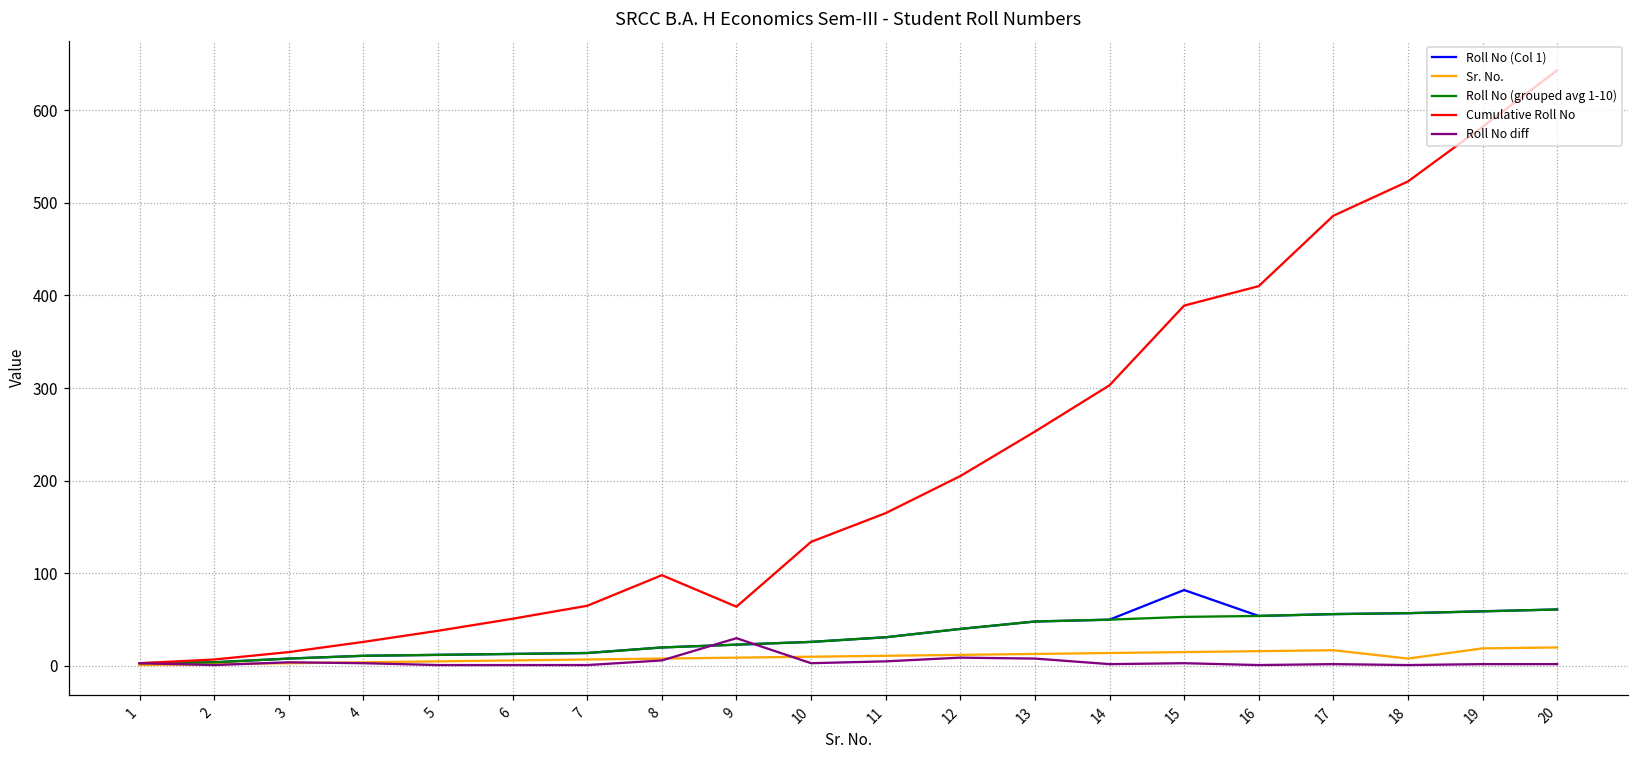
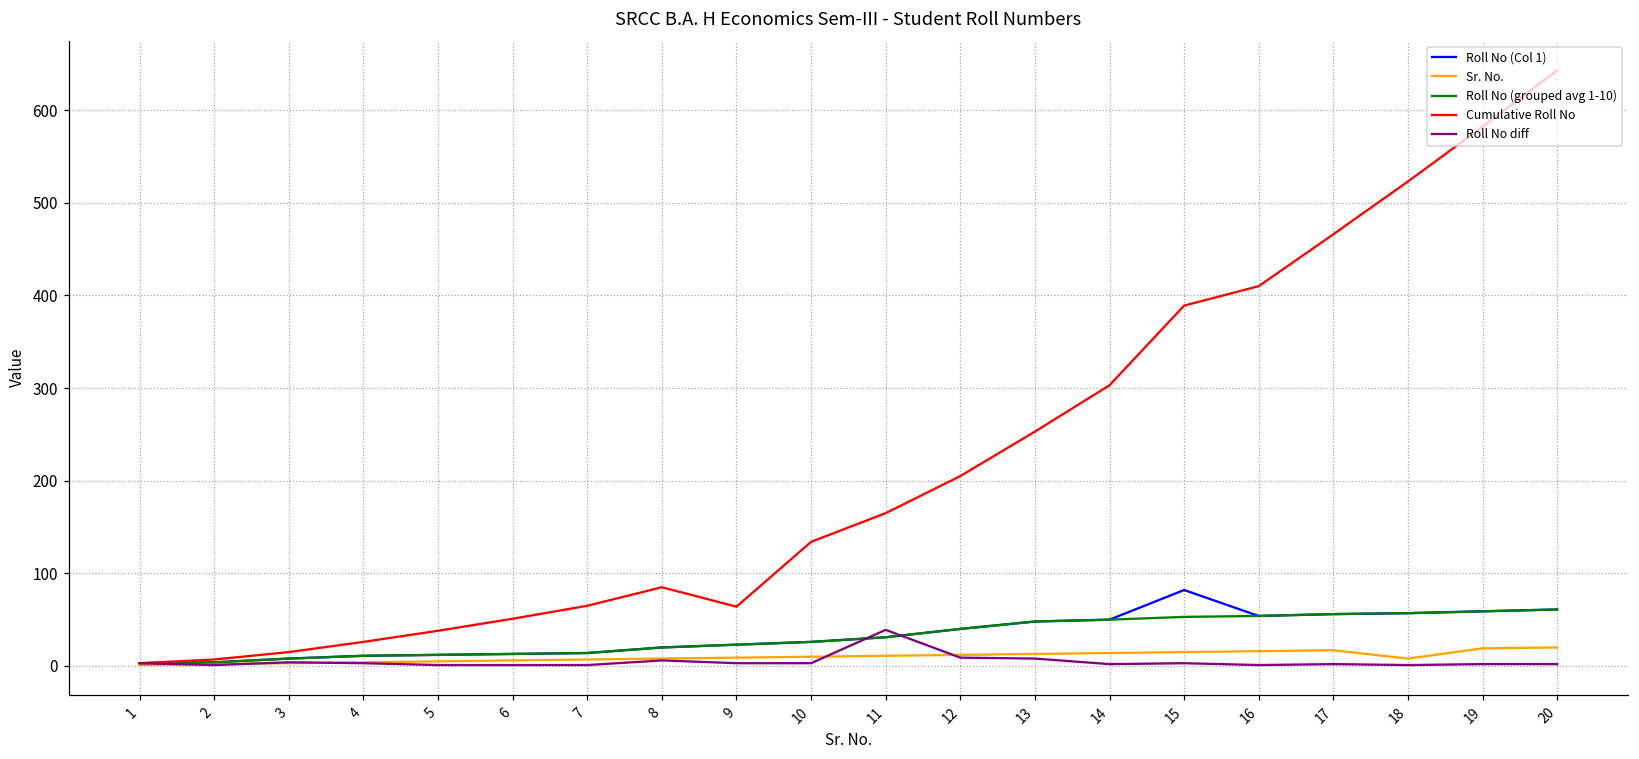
  {
    "Roll No (Col 1)": {
      "15": 80
    },
    "Sr. No.": {
      "5": 10,
      "6": 10,
      "7": 10,
      "9": 10,
      "10": 10,
      "11": 10,
      "12": 10,
      "13": 10,
      "14": 10,
      "15": 20,
      "16": 20,
      "17": 20,
      "18": 10,
      "19": 20,
      "20": 20
    },
    "Roll No (grouped avg 1-10)": {
      "15": 50
    },
    "Cumulative Roll No": {
      "2": 10,
      "3": 20,
      "4": 30,
      "5": 40,
      "6": 50,
      "7": 70,
-     "8": 100,
+     "8": 90,
      "9": 60,
      "10": 130,
      "11": 170,
      "12": 210,
      "13": 250,
      "14": 300,
      "15": 390,
      "16": 410,
-     "17": 490,
+     "17": 470,
      "18": 520
    },
    "Roll No diff": {
      "5": 0,
      "6": 0,
      "7": 0,
-     "9": 30,
+     "9": 0,
      "10": 0,
-     "11": 10,
+     "11": 40,
      "12": 10,
      "13": 10,
      "14": 0,
      "15": 0,
      "16": 0,
      "17": 0,
      "18": 0,
      "19": 0,
      "20": 0
    }
  }
